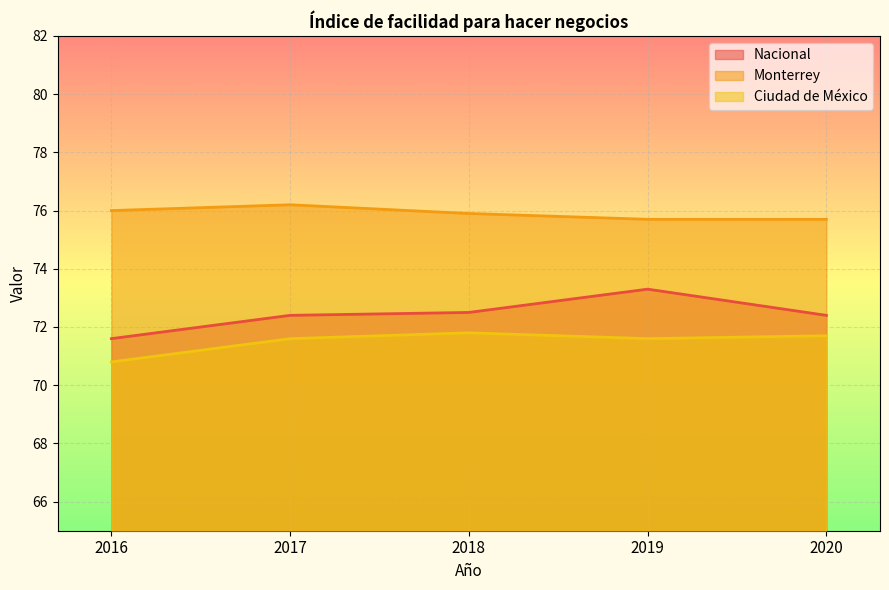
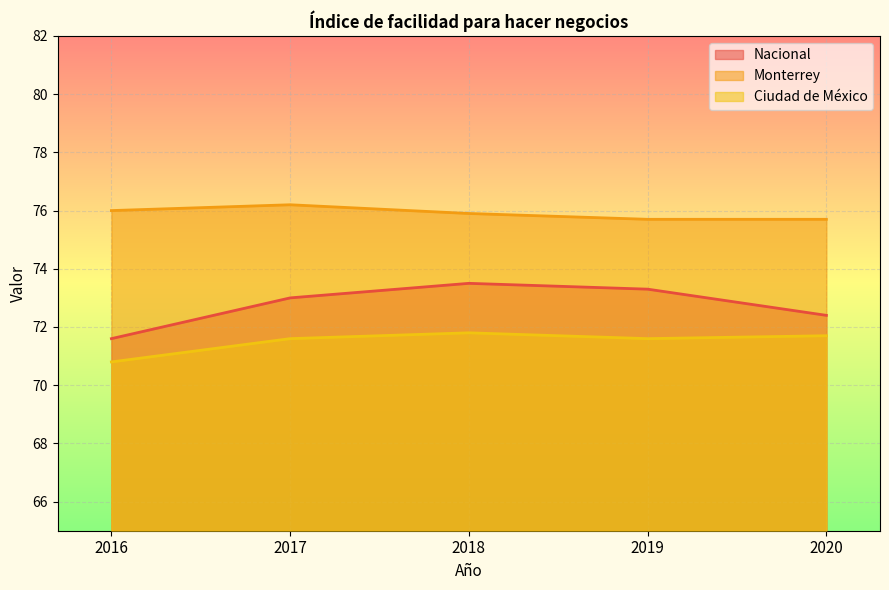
  {
    "Nacional": {
      "2016": 71.6,
-     "2017": 72.4,
-     "2018": 72.5,
+     "2017": 73.0,
+     "2018": 73.5,
      "2019": 73.3,
      "2020": 72.4
    }
  }
